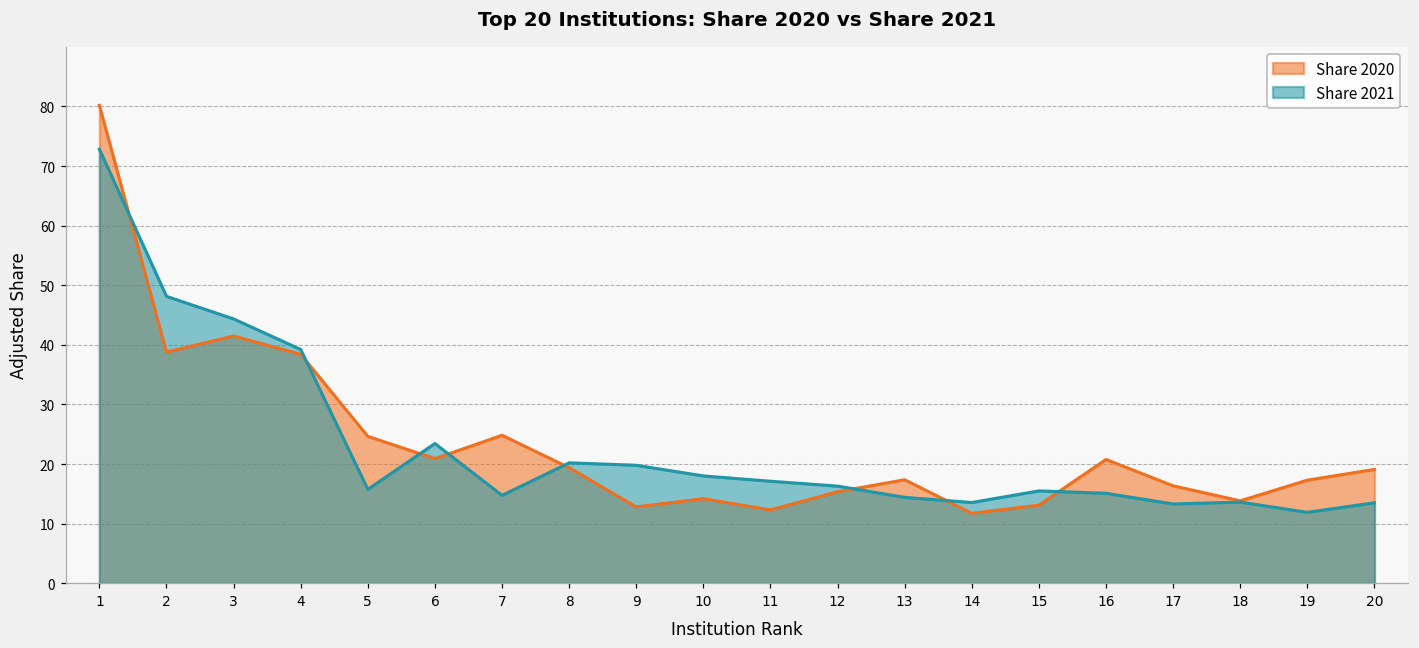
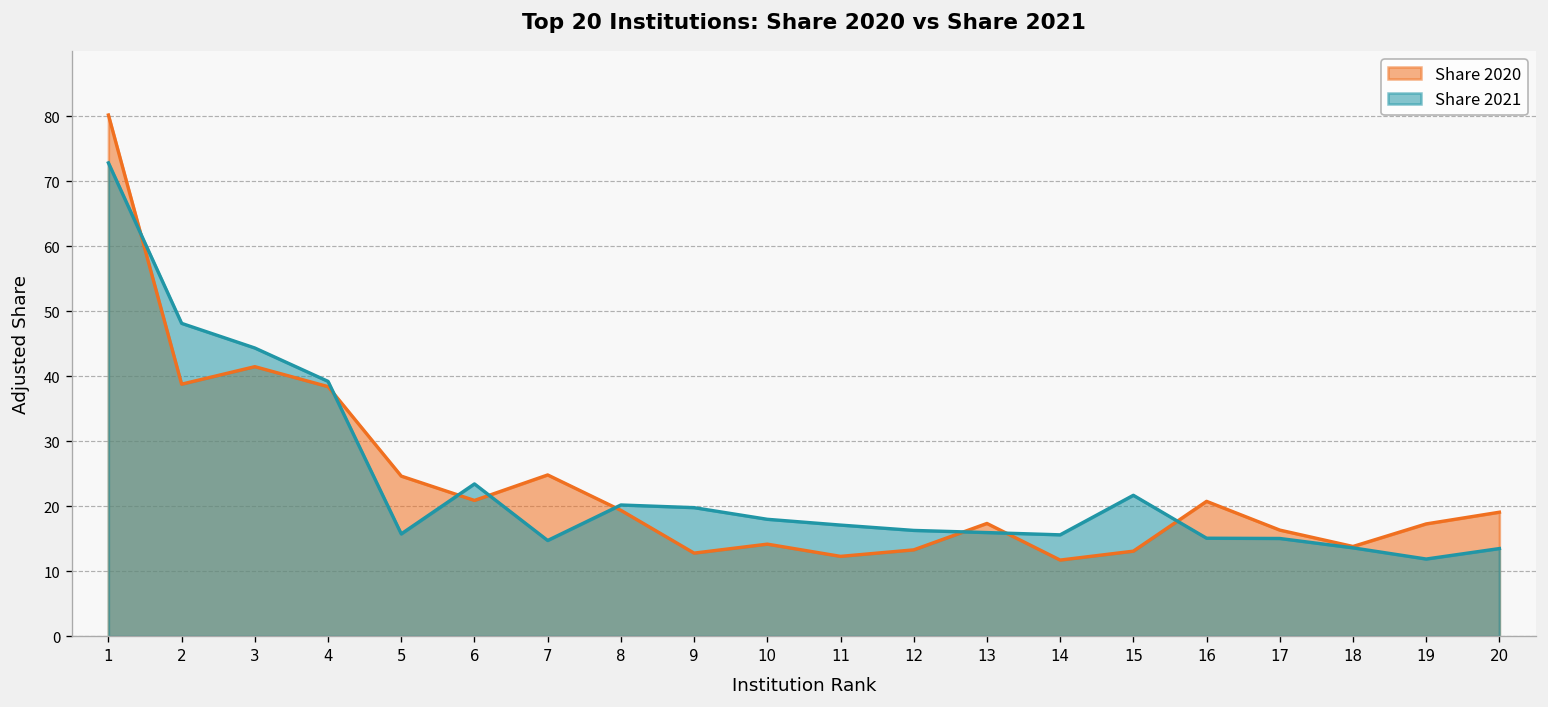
  {
    "Share 2020": {
      "1": 80,
      "2": 39,
      "3": 41,
      "4": 38,
      "5": 25,
      "6": 21,
      "7": 25,
      "8": 19,
      "9": 13,
      "10": 14,
      "11": 12,
-     "12": 15,
+     "12": 13,
      "13": 17,
      "14": 12,
      "15": 13,
      "16": 21,
      "17": 16,
      "19": 17,
      "20": 19
    },
    "Share 2021": {
      "1": 73,
      "2": 48,
      "3": 44,
      "4": 39,
      "5": 16,
      "6": 23,
      "7": 15,
      "8": 20,
      "9": 20,
      "10": 18,
      "11": 17,
      "12": 16,
-     "13": 14,
-     "14": 14,
-     "15": 16,
+     "13": 16,
+     "14": 16,
+     "15": 22,
      "16": 15,
-     "17": 13,
+     "17": 15,
      "19": 12,
      "20": 14
    }
  }
